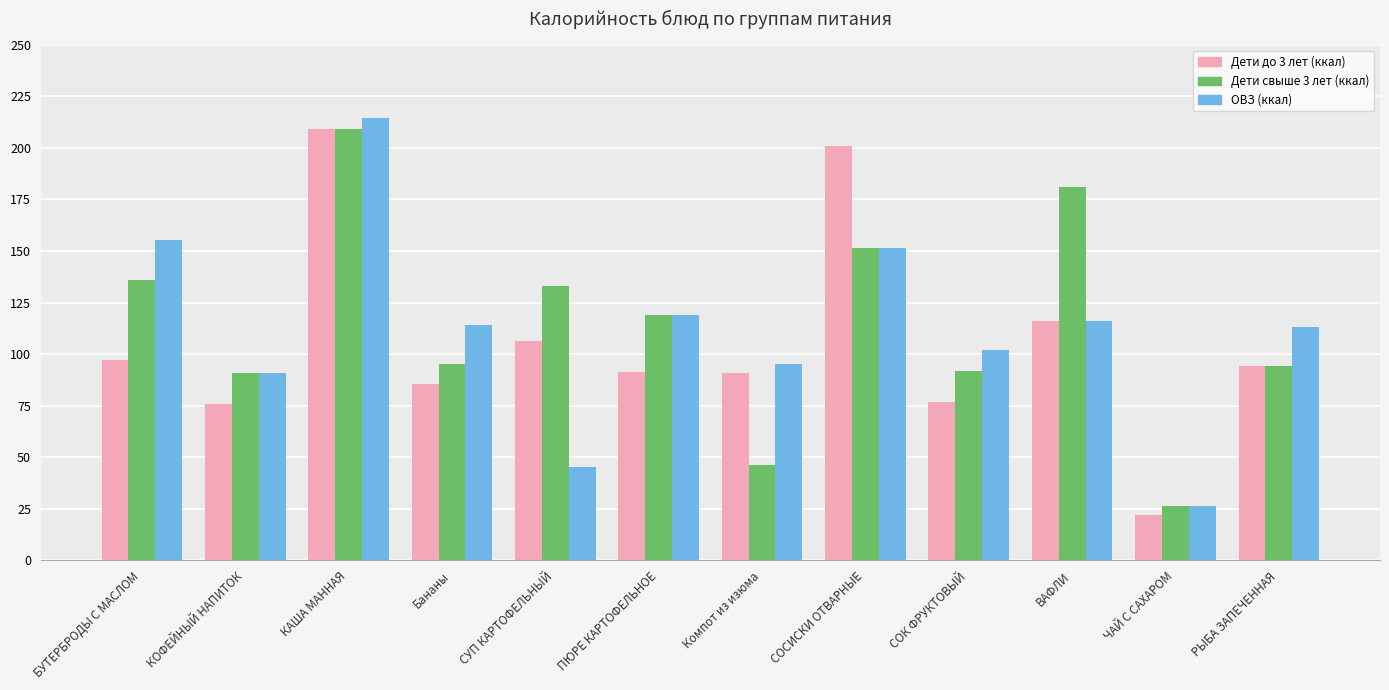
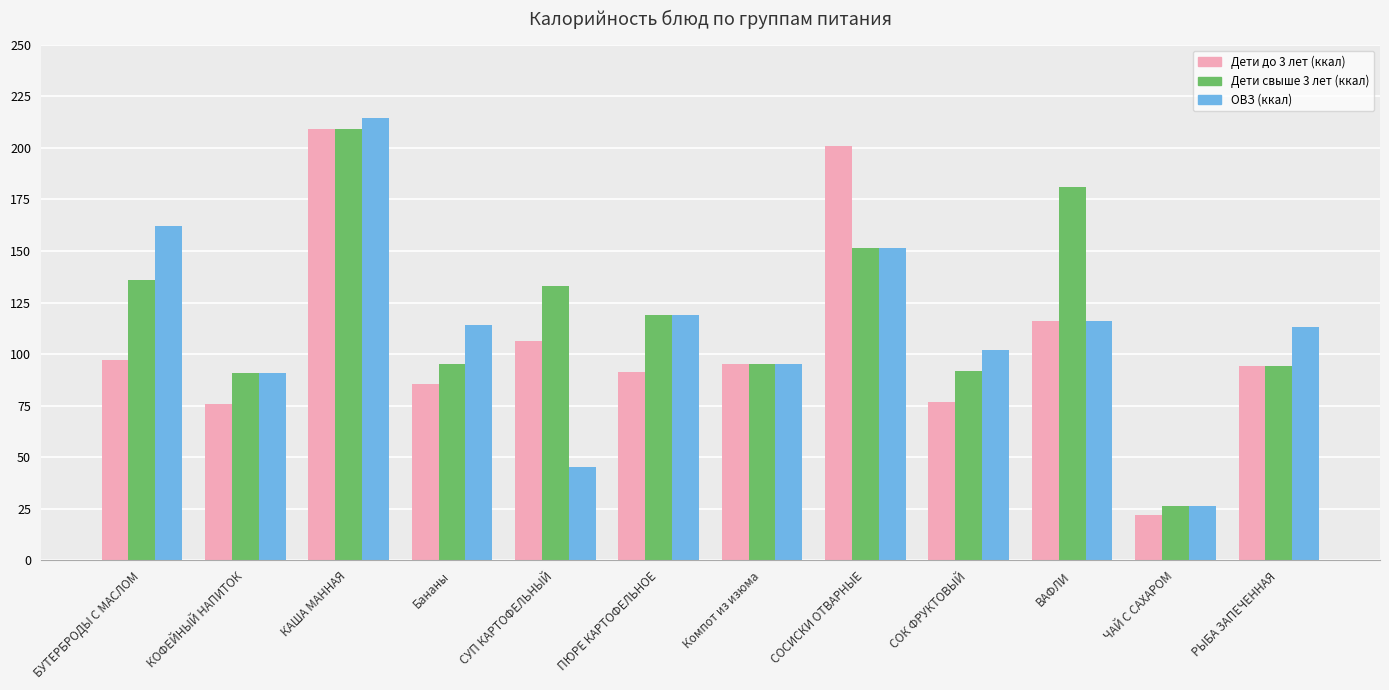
  {
    "Дети до 3 лет (ккал)": {
      "БУТЕРБРОДЫ С МАСЛОМ": 97,
      "КОФЕЙНЫЙ НАПИТОК": 76,
      "КАША МАННАЯ": 209,
      "Бананы": 86,
      "СУП КАРТОФЕЛЬНЫЙ": 107,
      "ПЮРЕ КАРТОФЕЛЬНОЕ": 91,
-     "Компот из изюма": 91,
+     "Компот из изюма": 95,
      "СОСИСКИ ОТВАРНЫЕ": 201,
      "СОК ФРУКТОВЫЙ": 77,
      "ВАФЛИ": 116,
      "ЧАЙ С САХАРОМ": 22,
      "РЫБА ЗАПЕЧЕННАЯ": 94
    },
    "Дети свыше 3 лет (ккал)": {
      "БУТЕРБРОДЫ С МАСЛОМ": 136,
      "КОФЕЙНЫЙ НАПИТОК": 91,
      "КАША МАННАЯ": 209,
      "Бананы": 95,
      "СУП КАРТОФЕЛЬНЫЙ": 133,
      "ПЮРЕ КАРТОФЕЛЬНОЕ": 119,
-     "Компот из изюма": 46,
+     "Компот из изюма": 95,
      "СОСИСКИ ОТВАРНЫЕ": 152,
      "СОК ФРУКТОВЫЙ": 92,
      "ВАФЛИ": 181,
      "ЧАЙ С САХАРОМ": 26,
      "РЫБА ЗАПЕЧЕННАЯ": 94
    },
    "ОВЗ (ккал)": {
-     "БУТЕРБРОДЫ С МАСЛОМ": 155,
+     "БУТЕРБРОДЫ С МАСЛОМ": 162,
      "КОФЕЙНЫЙ НАПИТОК": 91,
      "КАША МАННАЯ": 214,
      "Бананы": 114,
      "СУП КАРТОФЕЛЬНЫЙ": 45,
      "ПЮРЕ КАРТОФЕЛЬНОЕ": 119,
      "Компот из изюма": 95,
      "СОСИСКИ ОТВАРНЫЕ": 152,
      "СОК ФРУКТОВЫЙ": 102,
      "ВАФЛИ": 116,
      "ЧАЙ С САХАРОМ": 26,
      "РЫБА ЗАПЕЧЕННАЯ": 113
    }
  }
